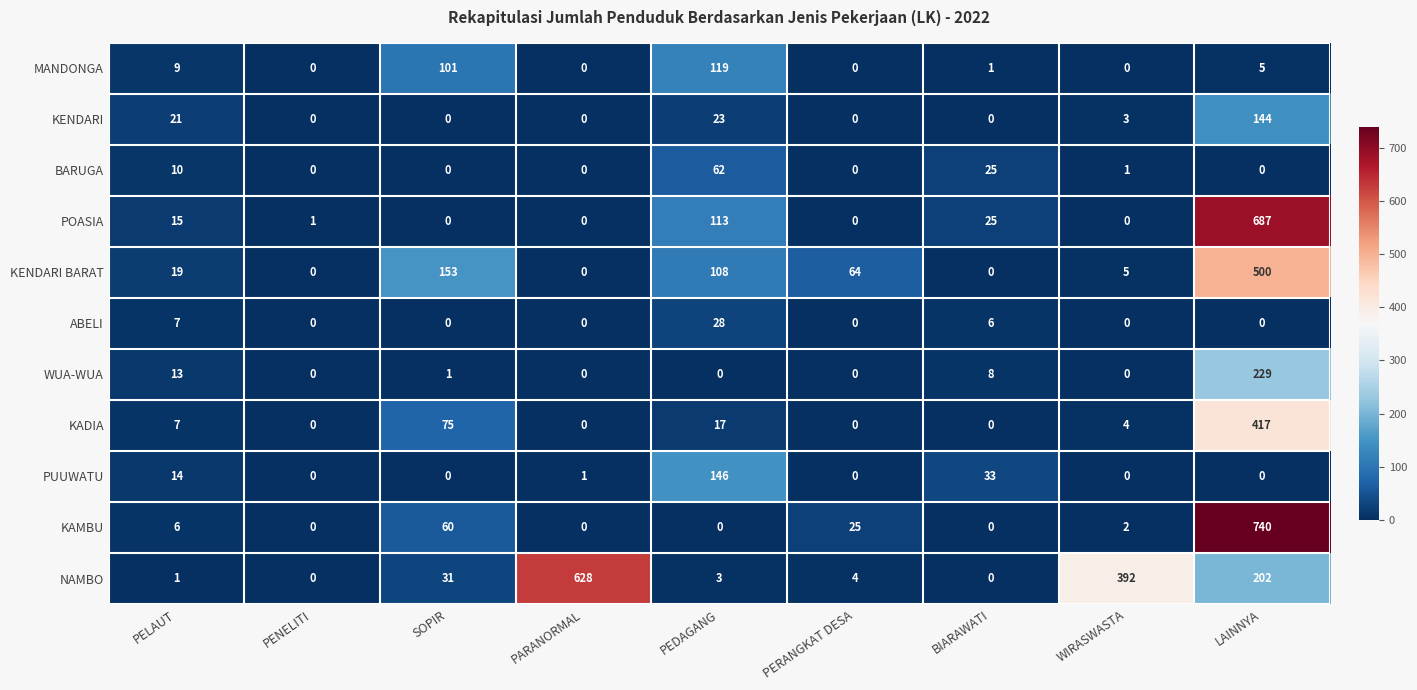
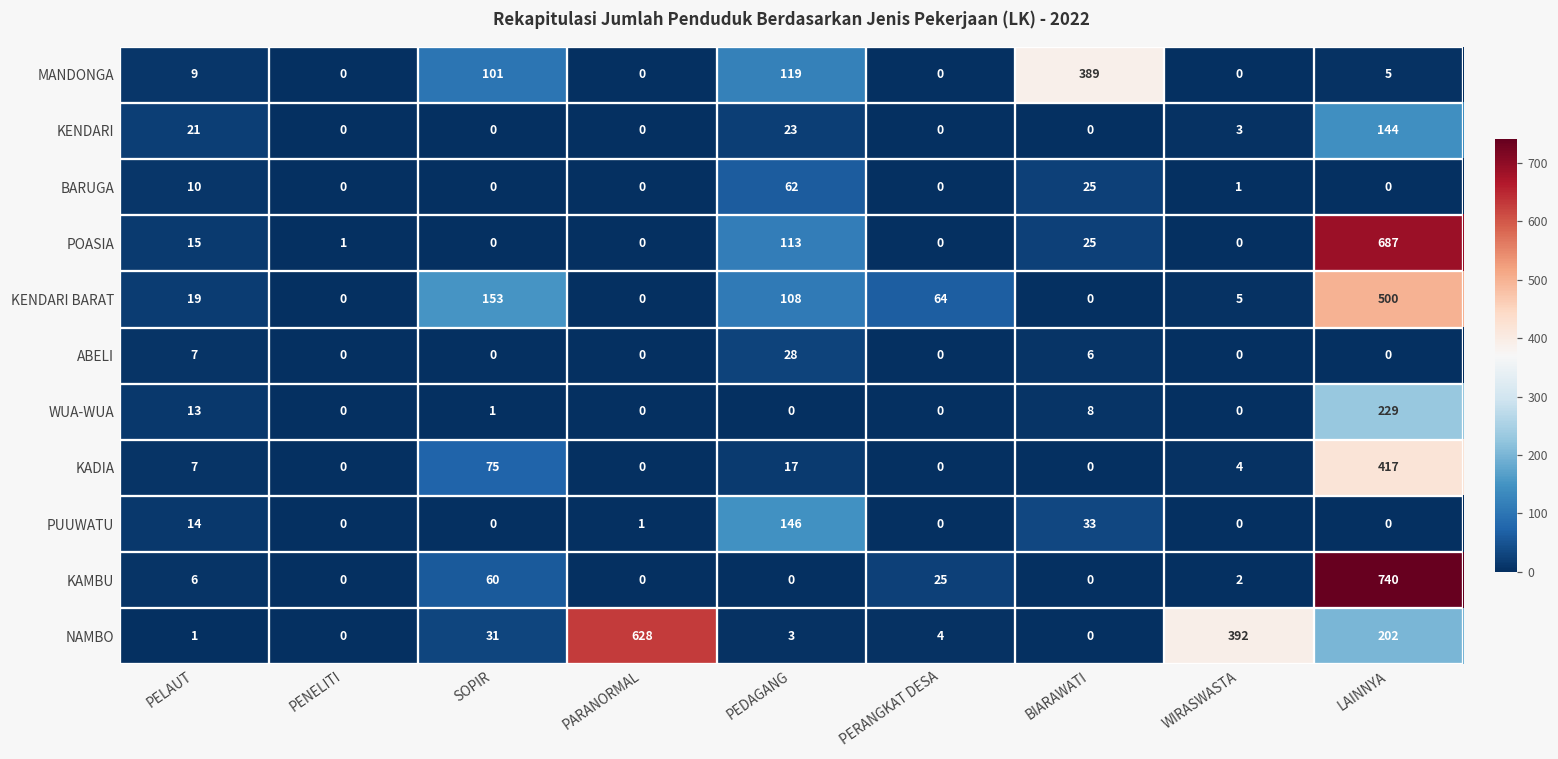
  {
    "MANDONGA": {
      "PELAUT": 9,
      "PENELITI": 0,
      "SOPIR": 101,
      "PARANORMAL": 0,
      "PEDAGANG": 119,
      "PERANGKAT DESA": 0,
-     "BIARAWATI": 1,
+     "BIARAWATI": 389,
      "WIRASWASTA": 0,
      "LAINNYA": 5
    },
    "KENDARI": {
      "PELAUT": 21,
      "PENELITI": 0,
      "SOPIR": 0,
      "PARANORMAL": 0,
      "PEDAGANG": 23,
      "PERANGKAT DESA": 0,
      "BIARAWATI": 0,
      "WIRASWASTA": 3,
      "LAINNYA": 144
    },
    "BARUGA": {
      "PELAUT": 10,
      "PENELITI": 0,
      "SOPIR": 0,
      "PARANORMAL": 0,
      "PEDAGANG": 62,
      "PERANGKAT DESA": 0,
      "BIARAWATI": 25,
      "WIRASWASTA": 1,
      "LAINNYA": 0
    },
    "POASIA": {
      "PELAUT": 15,
      "PENELITI": 1,
      "SOPIR": 0,
      "PARANORMAL": 0,
      "PEDAGANG": 113,
      "PERANGKAT DESA": 0,
      "BIARAWATI": 25,
      "WIRASWASTA": 0,
      "LAINNYA": 687
    },
    "KENDARI BARAT": {
      "PELAUT": 19,
      "PENELITI": 0,
      "SOPIR": 153,
      "PARANORMAL": 0,
      "PEDAGANG": 108,
      "PERANGKAT DESA": 64,
      "BIARAWATI": 0,
      "WIRASWASTA": 5,
      "LAINNYA": 500
    },
    "ABELI": {
      "PELAUT": 7,
      "PENELITI": 0,
      "SOPIR": 0,
      "PARANORMAL": 0,
      "PEDAGANG": 28,
      "PERANGKAT DESA": 0,
      "BIARAWATI": 6,
      "WIRASWASTA": 0,
      "LAINNYA": 0
    },
    "WUA-WUA": {
      "PELAUT": 13,
      "PENELITI": 0,
      "SOPIR": 1,
      "PARANORMAL": 0,
      "PEDAGANG": 0,
      "PERANGKAT DESA": 0,
      "BIARAWATI": 8,
      "WIRASWASTA": 0,
      "LAINNYA": 229
    },
    "KADIA": {
      "PELAUT": 7,
      "PENELITI": 0,
      "SOPIR": 75,
      "PARANORMAL": 0,
      "PEDAGANG": 17,
      "PERANGKAT DESA": 0,
      "BIARAWATI": 0,
      "WIRASWASTA": 4,
      "LAINNYA": 417
    },
    "PUUWATU": {
      "PELAUT": 14,
      "PENELITI": 0,
      "SOPIR": 0,
      "PARANORMAL": 1,
      "PEDAGANG": 146,
      "PERANGKAT DESA": 0,
      "BIARAWATI": 33,
      "WIRASWASTA": 0,
      "LAINNYA": 0
    },
    "KAMBU": {
      "PELAUT": 6,
      "PENELITI": 0,
      "SOPIR": 60,
      "PARANORMAL": 0,
      "PEDAGANG": 0,
      "PERANGKAT DESA": 25,
      "BIARAWATI": 0,
      "WIRASWASTA": 2,
      "LAINNYA": 740
    },
    "NAMBO": {
      "PELAUT": 1,
      "PENELITI": 0,
      "SOPIR": 31,
      "PARANORMAL": 628,
      "PEDAGANG": 3,
      "PERANGKAT DESA": 4,
      "BIARAWATI": 0,
      "WIRASWASTA": 392,
      "LAINNYA": 202
    }
  }
